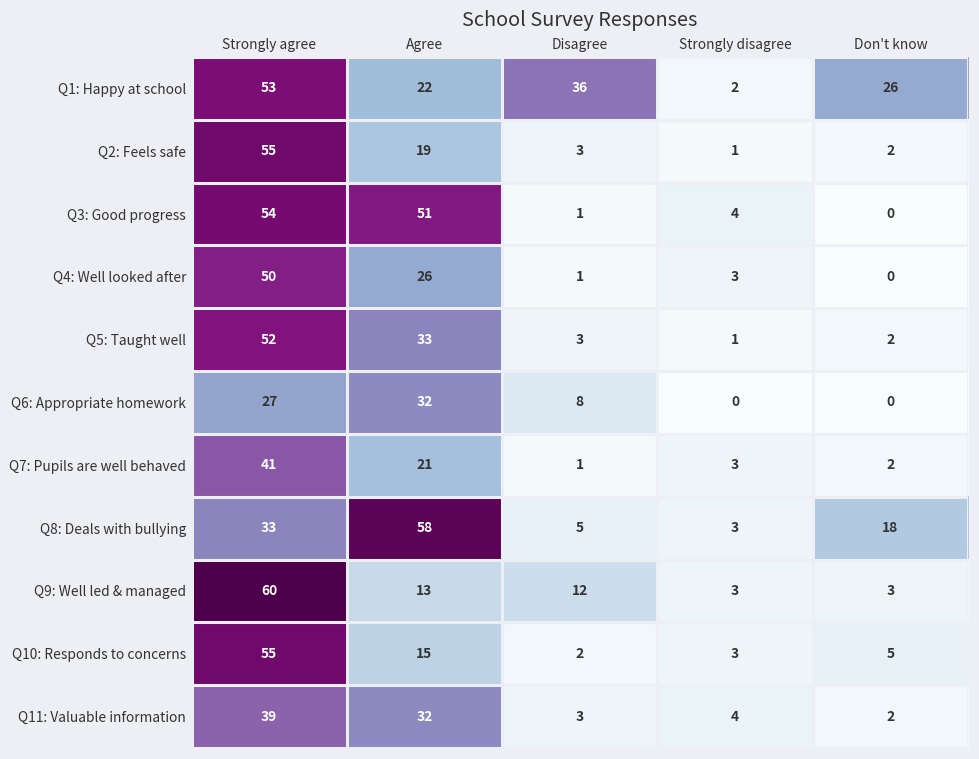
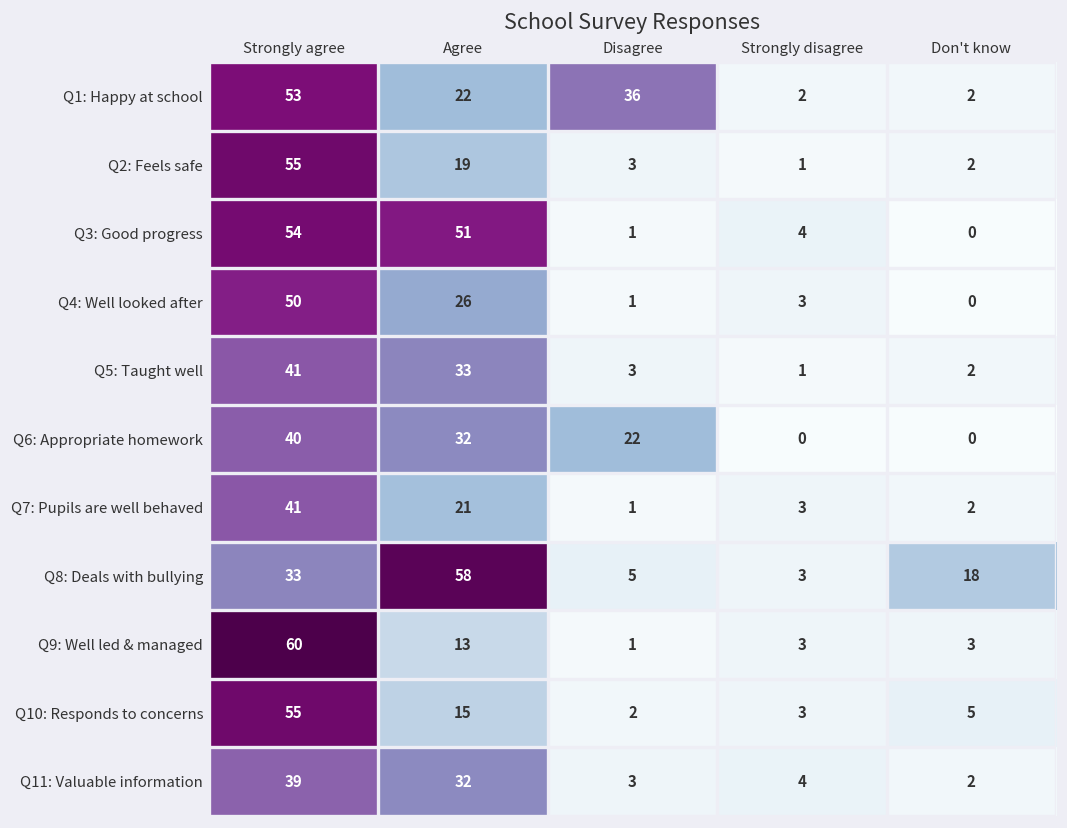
  {
    "Q1: Happy at school": {
      "Strongly agree": 53,
      "Agree": 22,
      "Disagree": 36,
      "Strongly disagree": 2,
-     "Don't know": 26
+     "Don't know": 2
    },
    "Q2: Feels safe": {
      "Strongly agree": 55,
      "Agree": 19,
      "Disagree": 3,
      "Strongly disagree": 1,
      "Don't know": 2
    },
    "Q3: Good progress": {
      "Strongly agree": 54,
      "Agree": 51,
      "Disagree": 1,
      "Strongly disagree": 4,
      "Don't know": 0
    },
    "Q4: Well looked after": {
      "Strongly agree": 50,
      "Agree": 26,
      "Disagree": 1,
      "Strongly disagree": 3,
      "Don't know": 0
    },
    "Q5: Taught well": {
-     "Strongly agree": 52,
+     "Strongly agree": 41,
      "Agree": 33,
      "Disagree": 3,
      "Strongly disagree": 1,
      "Don't know": 2
    },
    "Q6: Appropriate homework": {
-     "Strongly agree": 27,
+     "Strongly agree": 40,
      "Agree": 32,
-     "Disagree": 8,
+     "Disagree": 22,
      "Strongly disagree": 0,
      "Don't know": 0
    },
    "Q7: Pupils are well behaved": {
      "Strongly agree": 41,
      "Agree": 21,
      "Disagree": 1,
      "Strongly disagree": 3,
      "Don't know": 2
    },
    "Q8: Deals with bullying": {
      "Strongly agree": 33,
      "Agree": 58,
      "Disagree": 5,
      "Strongly disagree": 3,
      "Don't know": 18
    },
    "Q9: Well led & managed": {
      "Strongly agree": 60,
      "Agree": 13,
-     "Disagree": 12,
+     "Disagree": 1,
      "Strongly disagree": 3,
      "Don't know": 3
    },
    "Q10: Responds to concerns": {
      "Strongly agree": 55,
      "Agree": 15,
      "Disagree": 2,
      "Strongly disagree": 3,
      "Don't know": 5
    },
    "Q11: Valuable information": {
      "Strongly agree": 39,
      "Agree": 32,
      "Disagree": 3,
      "Strongly disagree": 4,
      "Don't know": 2
    }
  }
